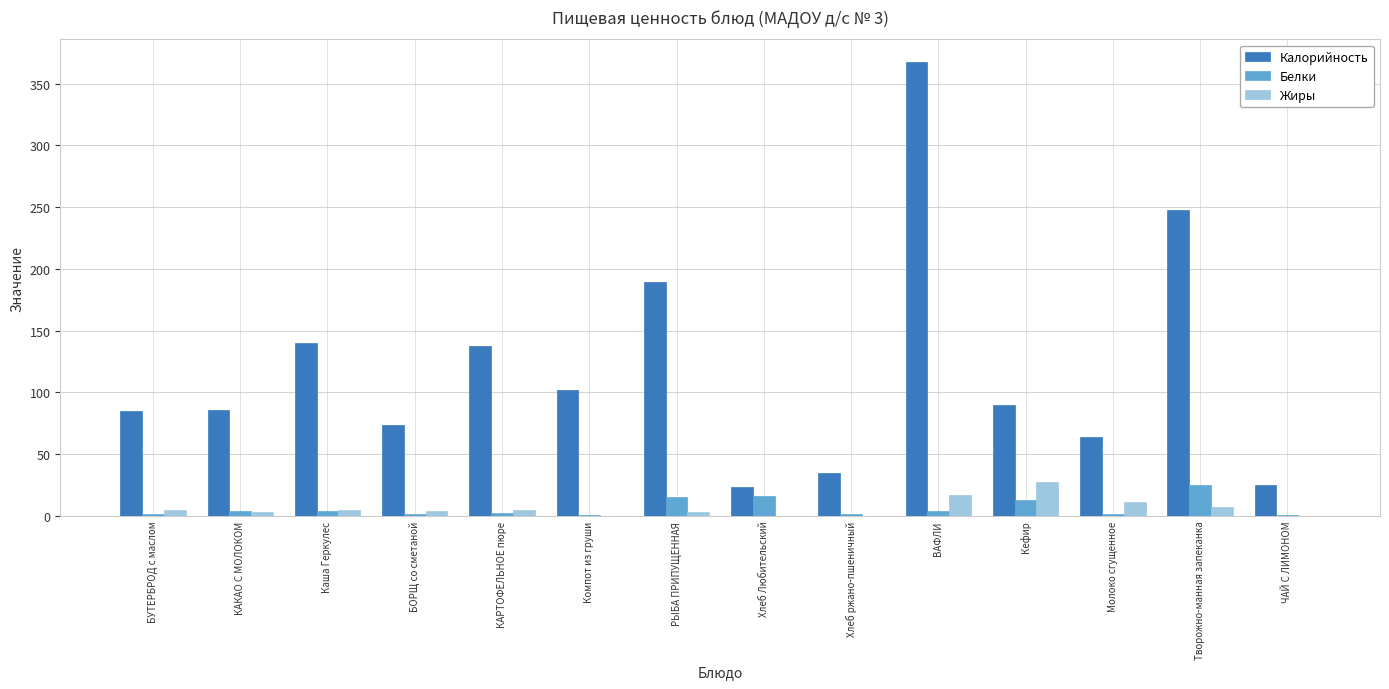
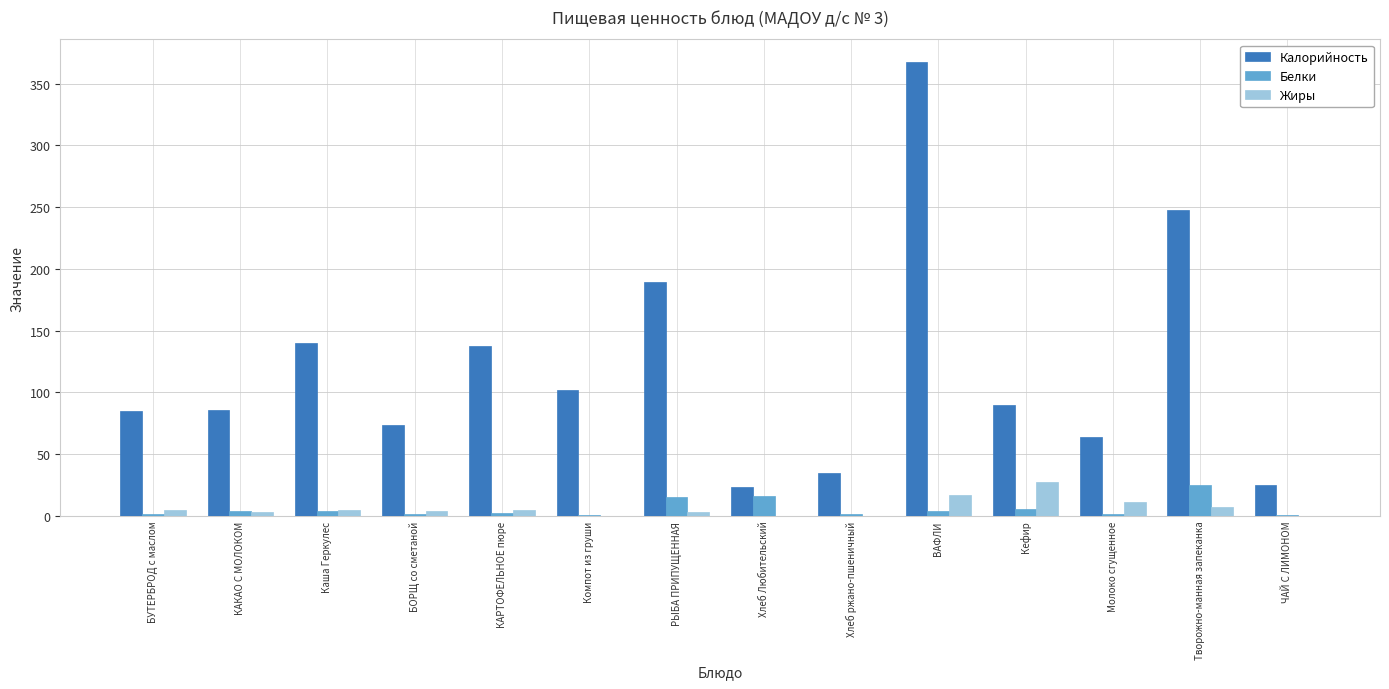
  {
    "Калорийность": {
      "БУТЕРБРОД с маслом": 85,
      "КАКАО С МОЛОКОМ": 85,
      "Каша Геркулес": 140,
      "БОРЩ со сметаной": 74,
      "КАРТОФЕЛЬНОЕ пюре": 137,
      "Компот из груши": 102,
      "РЫБА ПРИПУЩЕННАЯ": 189,
      "Хлеб Любительский": 24,
      "Хлеб ржано-пшеничный": 35,
      "ВАФЛИ": 368,
      "Кефир": 90,
      "Молоко сгущенное": 64,
      "Творожно-манная запеканка": 248,
      "ЧАЙ С ЛИМОНОМ": 25
    },
    "Белки": {
      "КАКАО С МОЛОКОМ": 4,
      "Каша Геркулес": 4,
      "КАРТОФЕЛЬНОЕ пюре": 3,
      "РЫБА ПРИПУЩЕННАЯ": 15,
      "Хлеб Любительский": 16,
      "ВАФЛИ": 4,
-     "Кефир": 13,
+     "Кефир": 5,
      "Творожно-манная запеканка": 25
    },
    "Жиры": {
      "БУТЕРБРОД с маслом": 5,
      "КАКАО С МОЛОКОМ": 3,
      "Каша Геркулес": 5,
      "БОРЩ со сметаной": 4,
      "КАРТОФЕЛЬНОЕ пюре": 5,
      "РЫБА ПРИПУЩЕННАЯ": 3,
      "ВАФЛИ": 17,
      "Кефир": 28,
      "Молоко сгущенное": 11,
      "Творожно-манная запеканка": 7,
      "ЧАЙ С ЛИМОНОМ": 0
    }
  }
